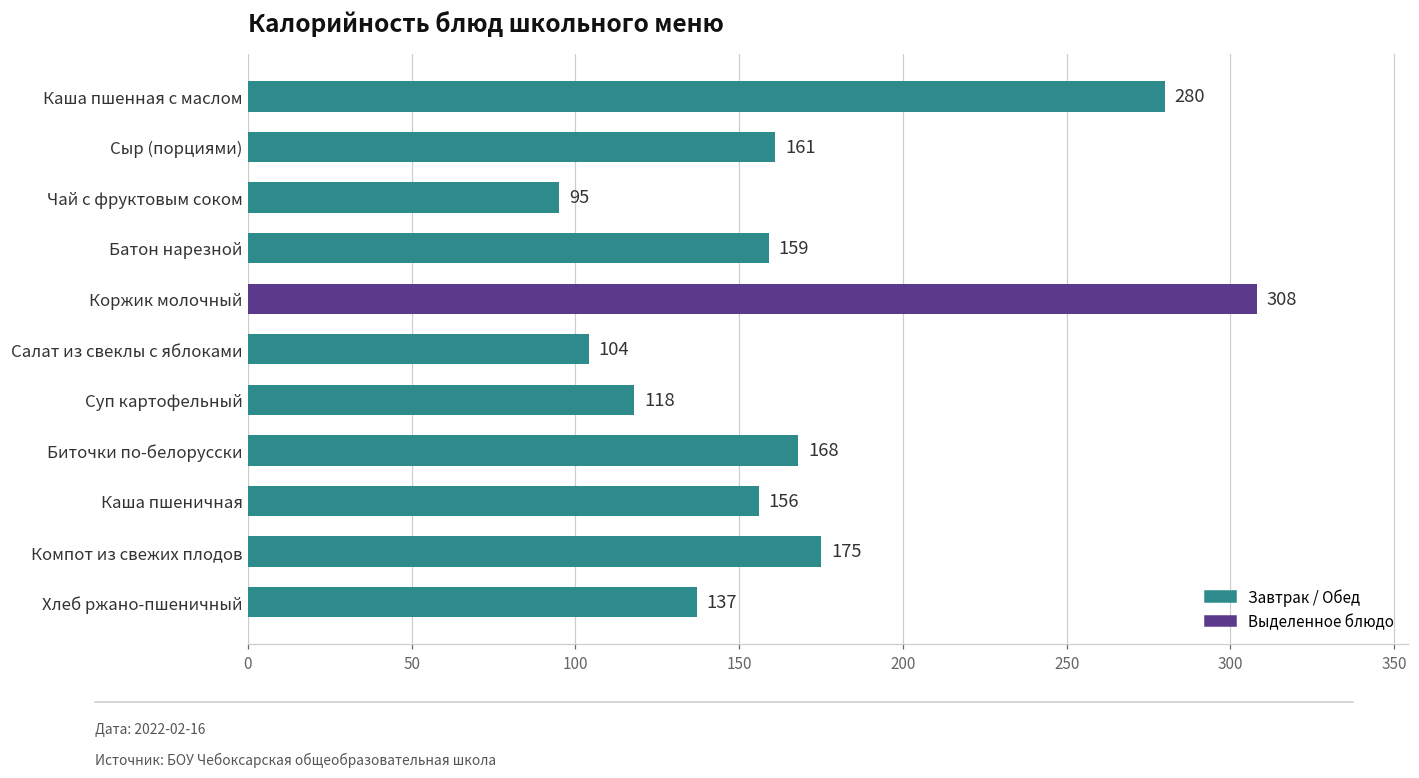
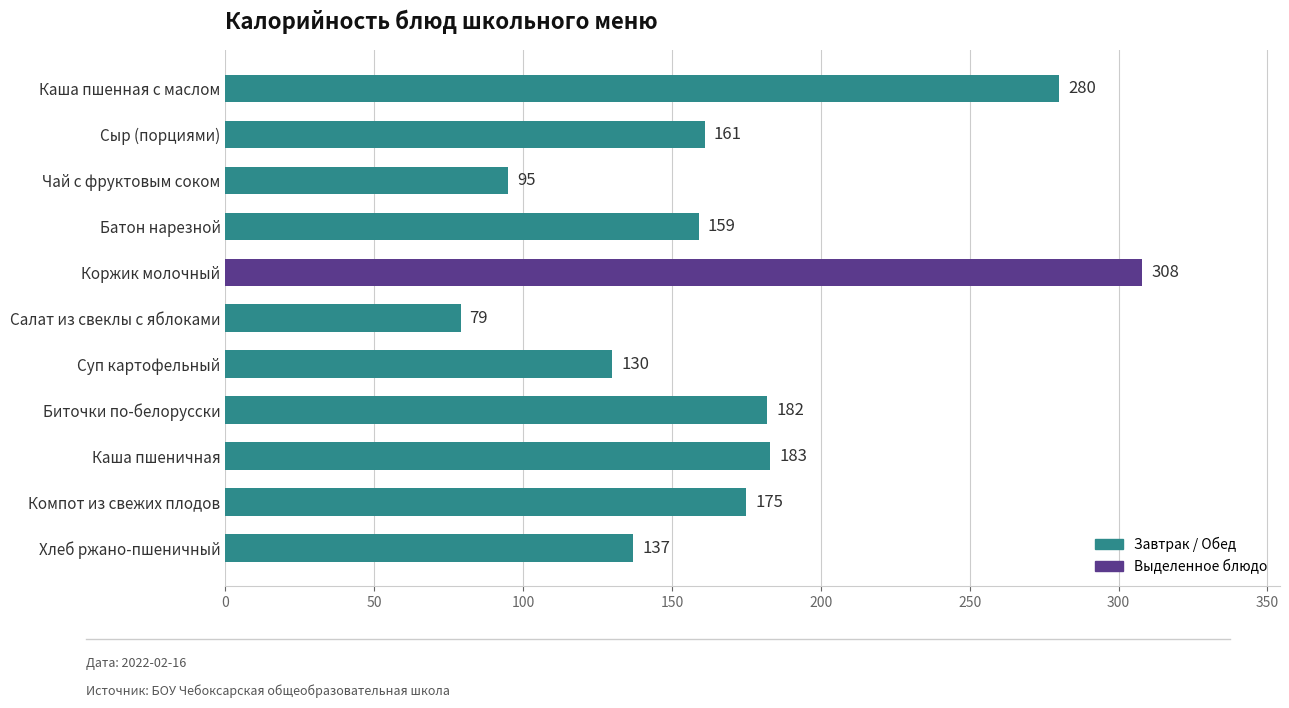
  {
    "Каша пшенная с маслом": 280,
    "Сыр (порциями)": 161,
    "Чай с фруктовым соком": 95,
    "Батон нарезной": 159,
    "Коржик молочный": 308,
-   "Салат из свеклы с яблоками": 104,
-   "Суп картофельный": 118,
-   "Биточки по-белорусски": 168,
-   "Каша пшеничная": 156,
+   "Салат из свеклы с яблоками": 79,
+   "Суп картофельный": 130,
+   "Биточки по-белорусски": 182,
+   "Каша пшеничная": 183,
    "Компот из свежих плодов": 175,
    "Хлеб ржано-пшеничный": 137
  }
